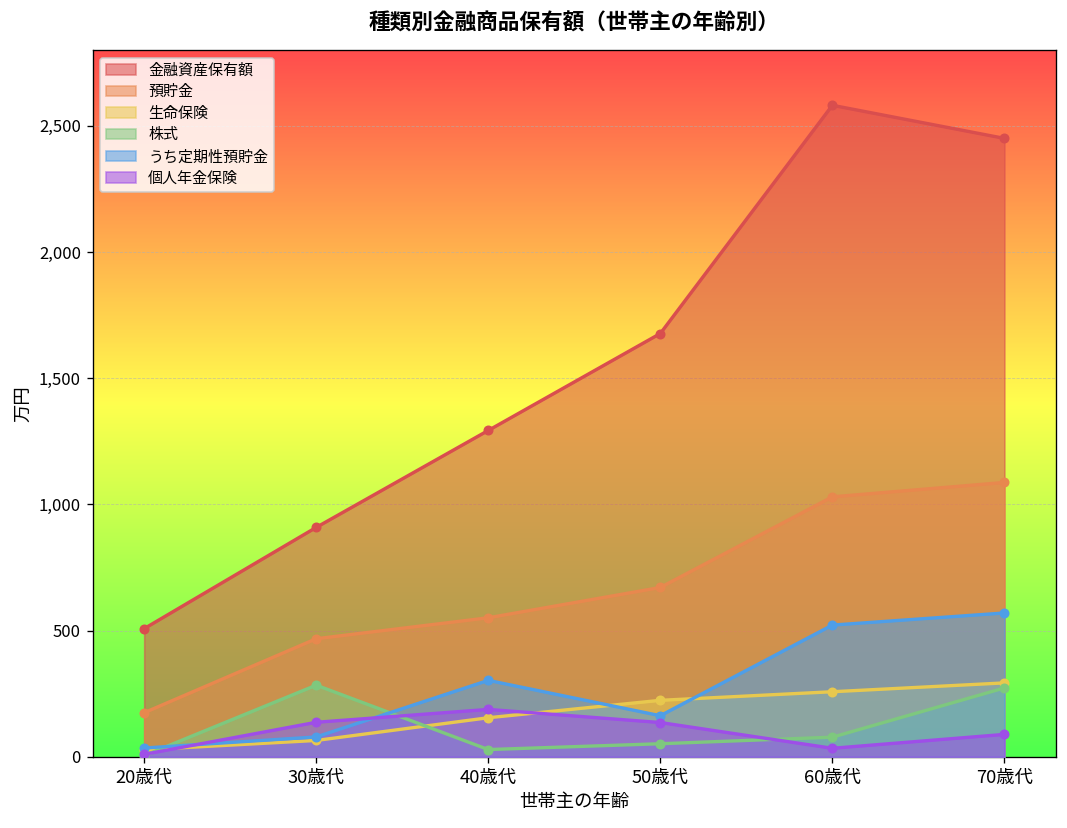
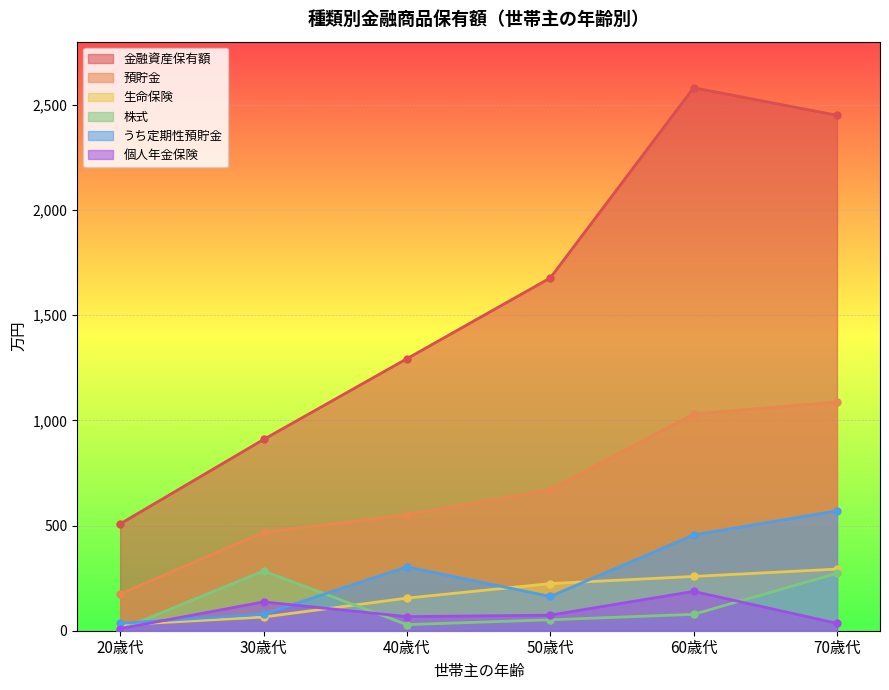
  {
    "株式": {
      "30歳代": 280,
      "40歳代": 30,
      "50歳代": 50,
      "60歳代": 80,
      "70歳代": 270
    },
    "うち定期性預貯金": {
      "30歳代": 80,
      "40歳代": 300,
      "50歳代": 160,
-     "60歳代": 520,
+     "60歳代": 460,
      "70歳代": 570
    },
    "個人年金保険": {
      "30歳代": 140,
-     "40歳代": 190,
-     "50歳代": 140,
-     "60歳代": 30,
-     "70歳代": 90
+     "40歳代": 70,
+     "50歳代": 70,
+     "60歳代": 190,
+     "70歳代": 40
    }
  }
